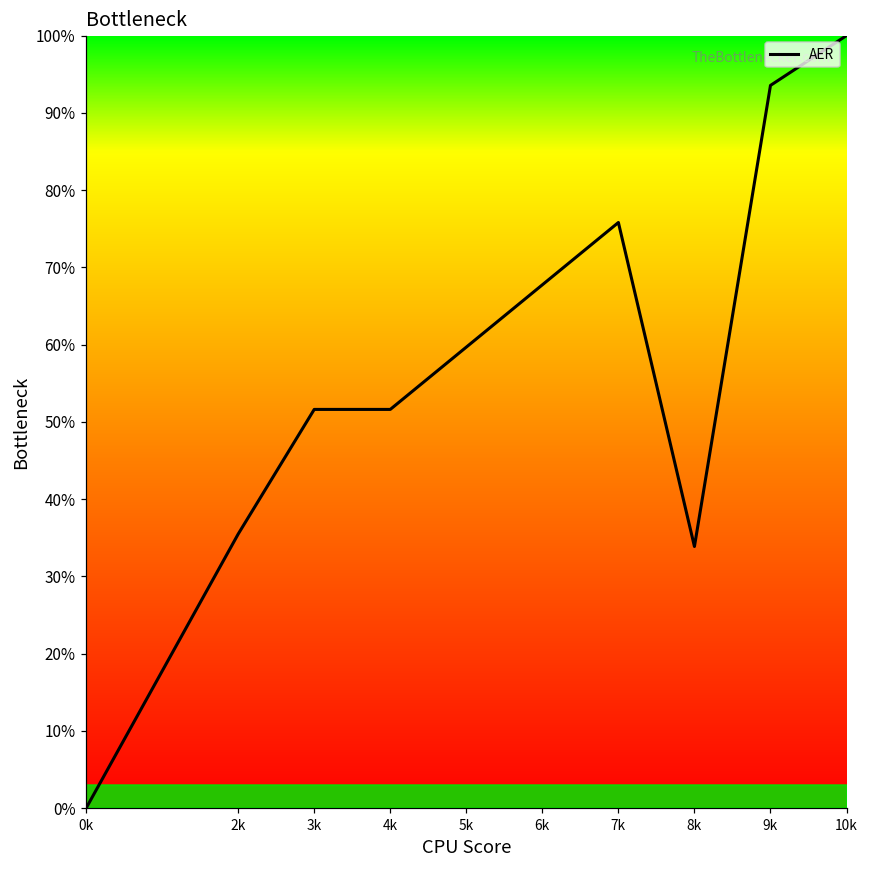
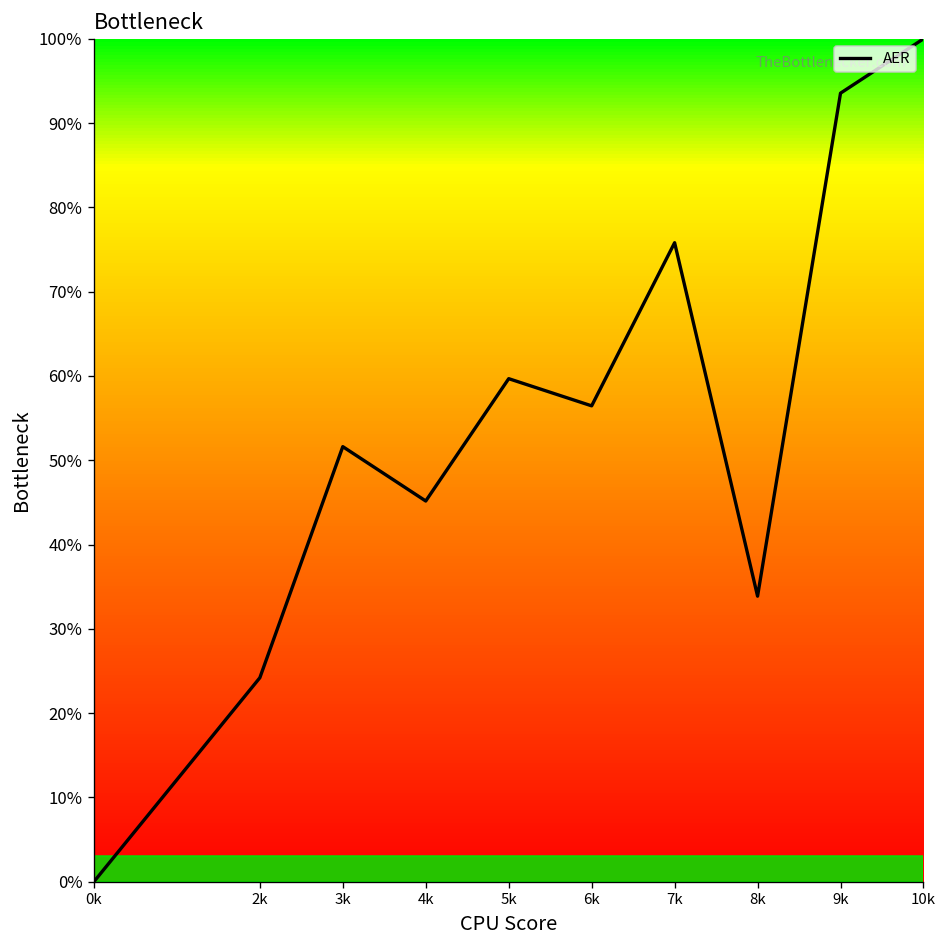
  {
-   "2k": "35%",
+   "2k": "24%",
    "3k": "52%",
-   "4k": "52%",
+   "4k": "45%",
    "5k": "60%",
-   "6k": "68%",
+   "6k": "56%",
    "7k": "76%",
    "8k": "34%",
    "9k": "94%",
    "10k": "100%"
  }
